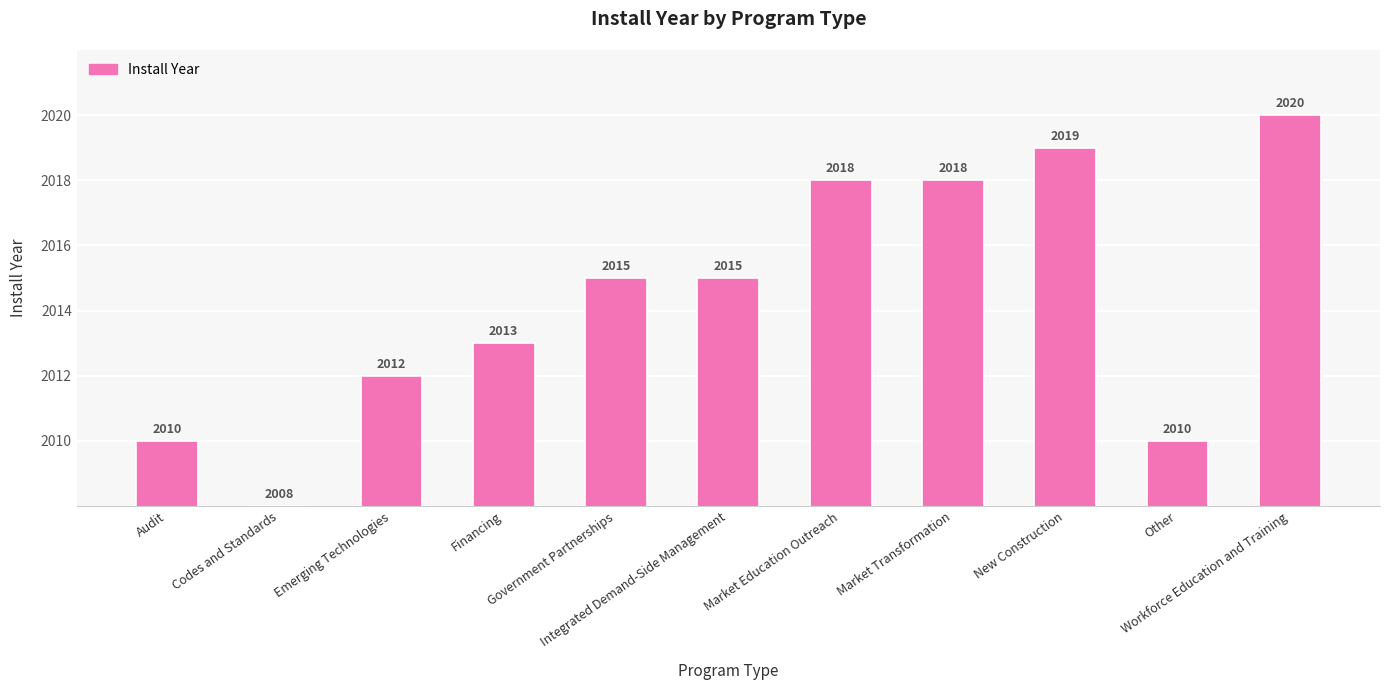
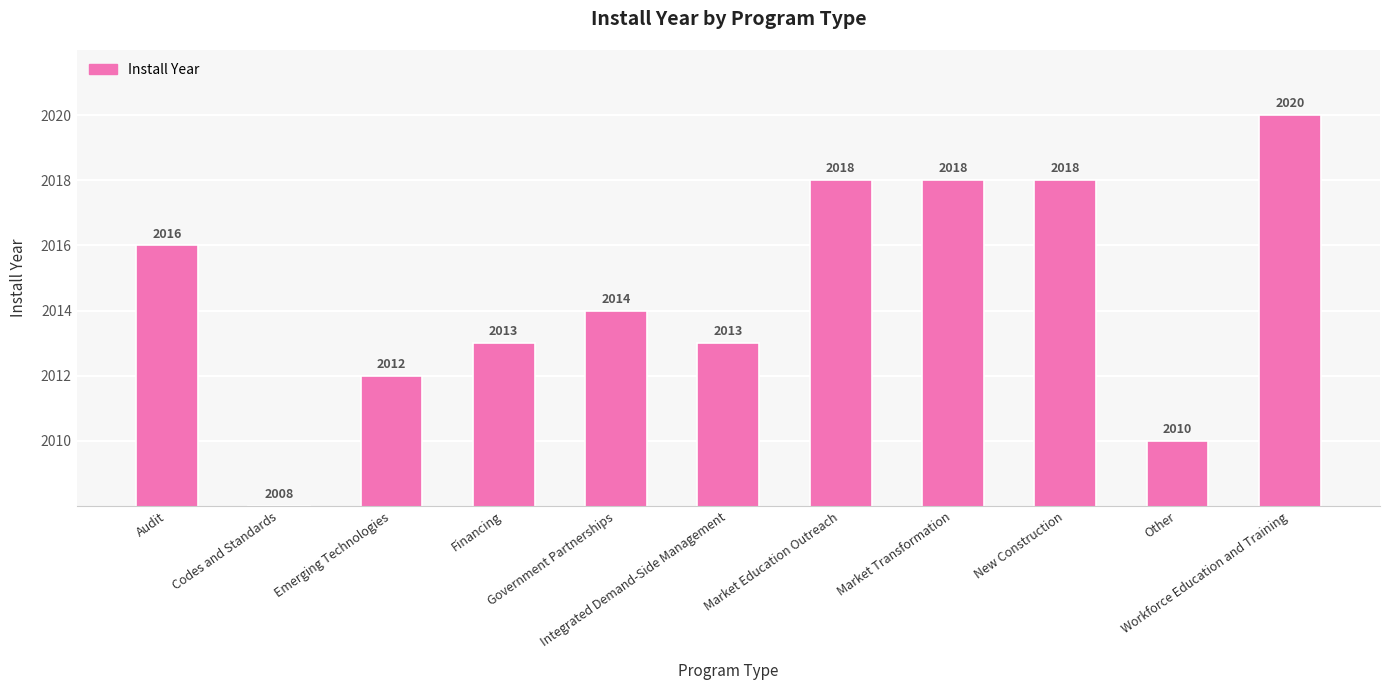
  {
-   "Audit": 2010,
+   "Audit": 2016,
    "Codes and Standards": 2008,
    "Emerging Technologies": 2012,
    "Financing": 2013,
-   "Government Partnerships": 2015,
-   "Integrated Demand-Side Management": 2015,
+   "Government Partnerships": 2014,
+   "Integrated Demand-Side Management": 2013,
    "Market Education Outreach": 2018,
    "Market Transformation": 2018,
-   "New Construction": 2019,
+   "New Construction": 2018,
    "Other": 2010,
    "Workforce Education and Training": 2020
  }
